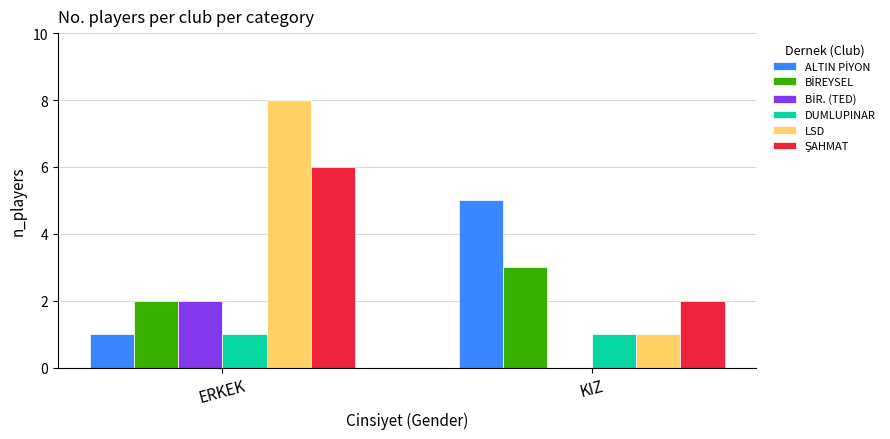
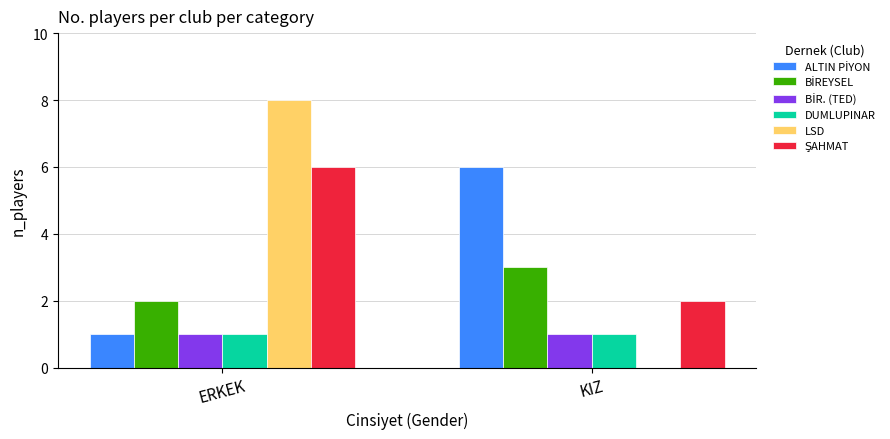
  {
    "ALTIN PİYON": {
      "ERKEK": 1,
-     "KIZ": 5
+     "KIZ": 6
    },
    "BİREYSEL": {
      "ERKEK": 2,
      "KIZ": 3
    },
    "BİR. (TED)": {
-     "ERKEK": 2,
-     "KIZ": 0
+     "ERKEK": 1,
+     "KIZ": 1
    },
    "DUMLUPINAR": {
      "ERKEK": 1,
      "KIZ": 1
    },
    "LSD": {
      "ERKEK": 8,
-     "KIZ": 1
+     "KIZ": 0
    },
    "ŞAHMAT": {
      "ERKEK": 6,
      "KIZ": 2
    }
  }
